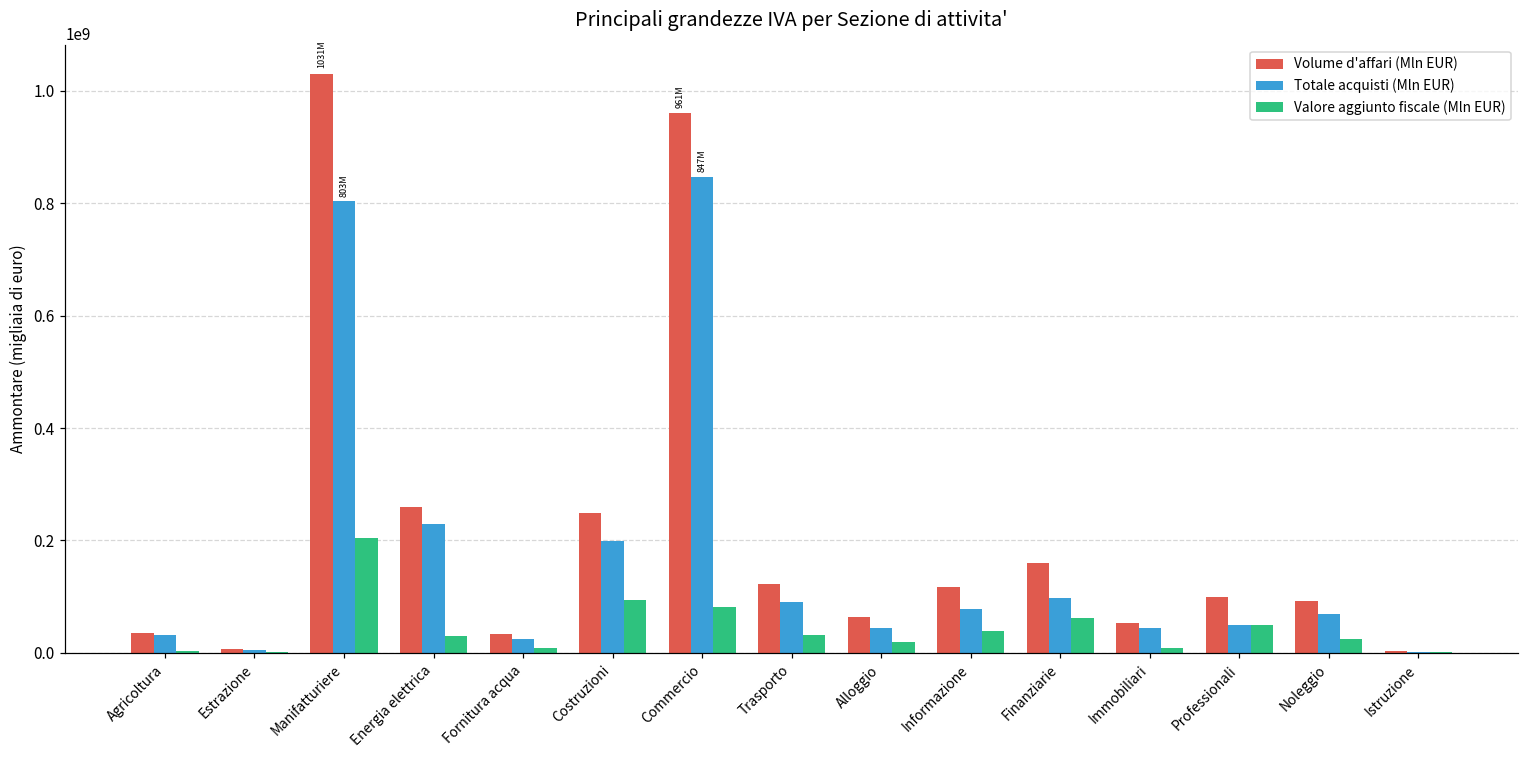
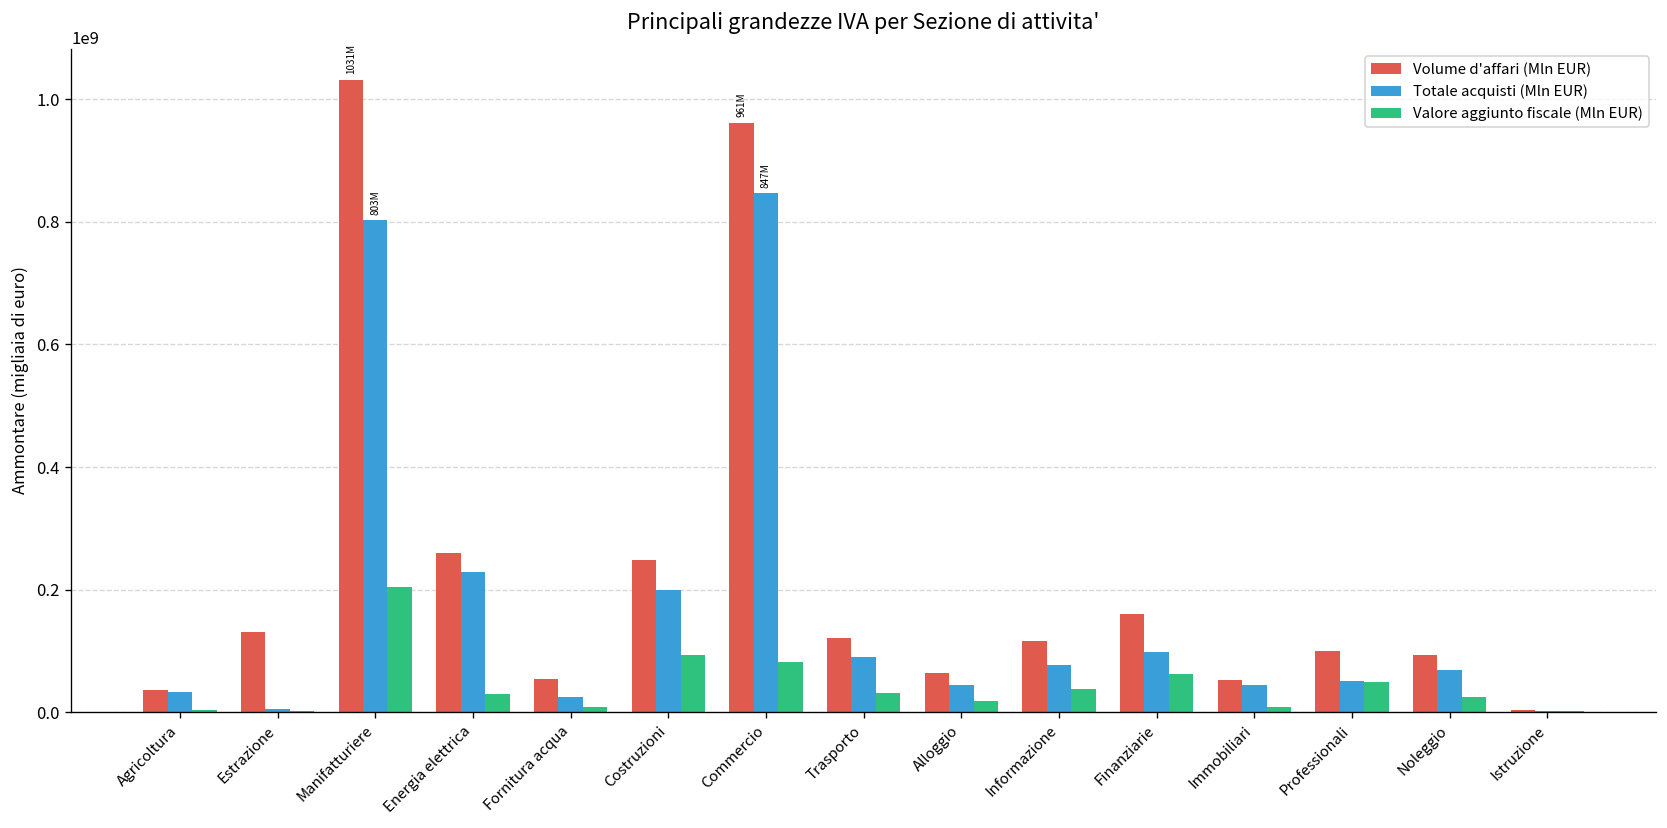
  {
    "Volume d'affari (Mln EUR)": {
      "Agricoltura": "40000000",
-     "Estrazione": "10000000",
+     "Estrazione": "130000000",
      "Energia elettrica": "260000000",
-     "Fornitura acqua": "30000000",
+     "Fornitura acqua": "50000000",
      "Costruzioni": "250000000",
      "Trasporto": "120000000",
      "Alloggio": "60000000",
      "Informazione": "120000000",
      "Finanziarie": "160000000",
      "Immobiliari": "50000000",
      "Professionali": "100000000",
      "Noleggio": "90000000"
    },
    "Totale acquisti (Mln EUR)": {
      "Manifatturiere": "803M",
      "Commercio": "847M"
    },
    "Valore aggiunto fiscale (Mln EUR)": {
      "Manifatturiere": "210000000",
      "Energia elettrica": "30000000",
      "Fornitura acqua": "10000000",
      "Costruzioni": "90000000",
      "Commercio": "80000000",
      "Trasporto": "30000000",
      "Alloggio": "20000000",
      "Informazione": "40000000",
      "Finanziarie": "60000000",
      "Immobiliari": "10000000",
      "Professionali": "50000000",
      "Noleggio": "20000000"
    }
  }
